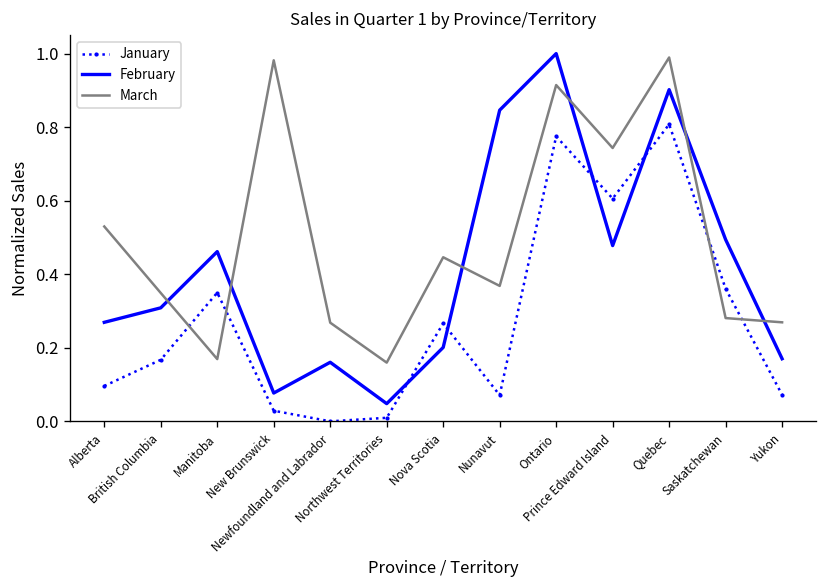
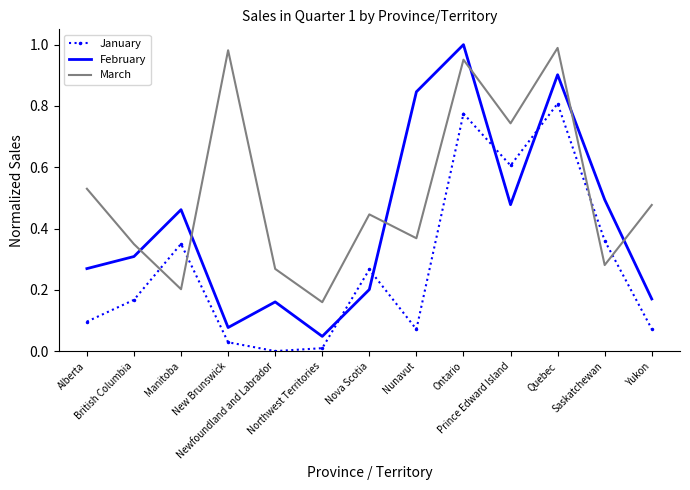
  {
    "March": {
      "Alberta": 0.53,
      "British Columbia": 0.35,
-     "Manitoba": 0.17,
+     "Manitoba": 0.20,
      "New Brunswick": 0.98,
      "Newfoundland and Labrador": 0.27,
      "Northwest Territories": 0.16,
      "Nova Scotia": 0.45,
      "Nunavut": 0.37,
-     "Ontario": 0.91,
+     "Ontario": 0.95,
      "Prince Edward Island": 0.74,
      "Quebec": 0.99,
      "Saskatchewan": 0.28,
-     "Yukon": 0.27
+     "Yukon": 0.48
    }
  }
